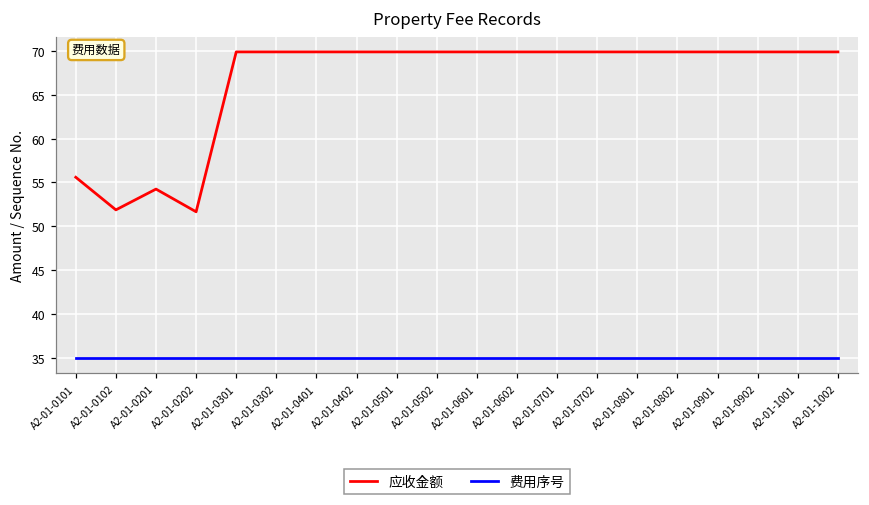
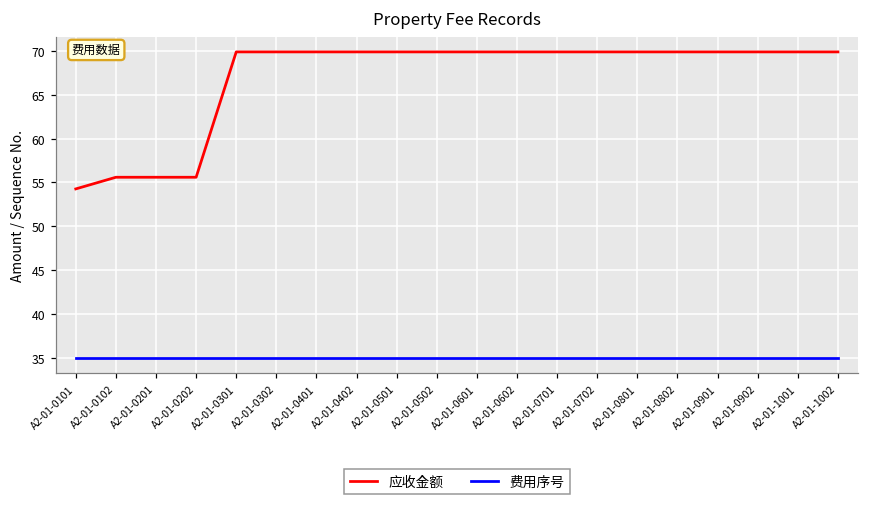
  {
    "应收金额": {
-     "A2-01-0101": 56,
-     "A2-01-0102": 52,
-     "A2-01-0201": 54,
-     "A2-01-0202": 52,
+     "A2-01-0101": 54,
+     "A2-01-0102": 56,
+     "A2-01-0201": 56,
+     "A2-01-0202": 56,
      "A2-01-0301": 70,
      "A2-01-0302": 70,
      "A2-01-0401": 70,
      "A2-01-0402": 70,
      "A2-01-0501": 70,
      "A2-01-0502": 70,
      "A2-01-0601": 70,
      "A2-01-0602": 70,
      "A2-01-0701": 70,
      "A2-01-0702": 70,
      "A2-01-0801": 70,
      "A2-01-0802": 70,
      "A2-01-0901": 70,
      "A2-01-0902": 70,
      "A2-01-1001": 70,
      "A2-01-1002": 70
    },
    "费用序号": {
      "A2-01-0101": 35,
      "A2-01-0102": 35,
      "A2-01-0201": 35,
      "A2-01-0202": 35,
      "A2-01-0301": 35,
      "A2-01-0302": 35,
      "A2-01-0401": 35,
      "A2-01-0402": 35,
      "A2-01-0501": 35,
      "A2-01-0502": 35,
      "A2-01-0601": 35,
      "A2-01-0602": 35,
      "A2-01-0701": 35,
      "A2-01-0702": 35,
      "A2-01-0801": 35,
      "A2-01-0802": 35,
      "A2-01-0901": 35,
      "A2-01-0902": 35,
      "A2-01-1001": 35,
      "A2-01-1002": 35
    }
  }
